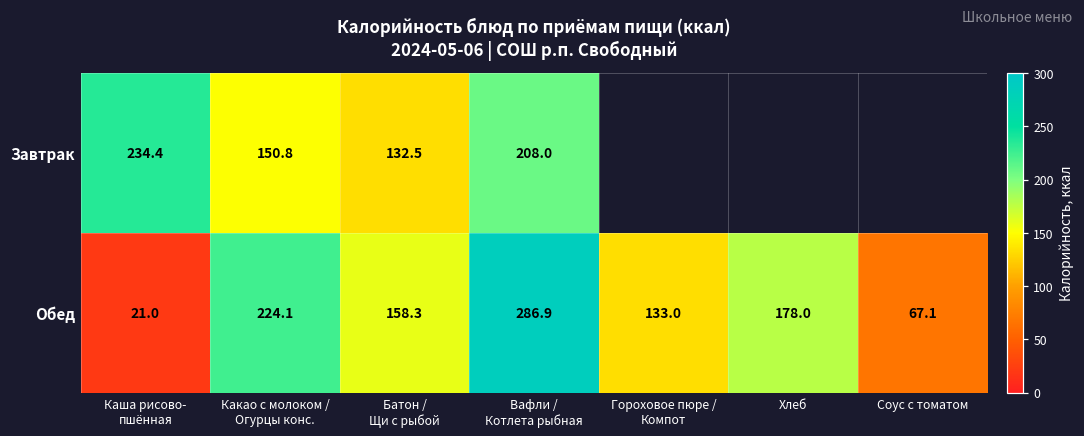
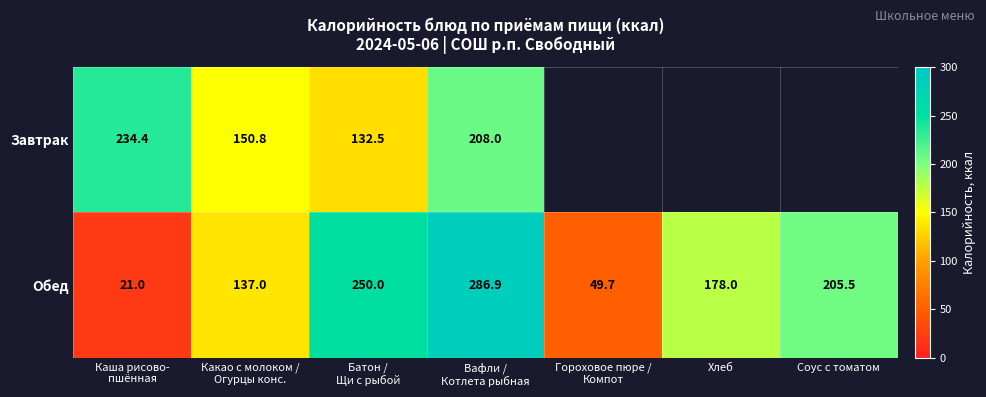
  {
    "Завтрак": {
      "Каша рисово- пшённая": 234.4,
      "Какао с молоком / Огурцы конс.": 150.8,
      "Батон / Щи с рыбой": 132.5,
      "Вафли / Котлета рыбная": 208.0
    },
    "Обед": {
      "Каша рисово- пшённая": 21.0,
-     "Какао с молоком / Огурцы конс.": 224.1,
-     "Батон / Щи с рыбой": 158.3,
+     "Какао с молоком / Огурцы конс.": 137.0,
+     "Батон / Щи с рыбой": 250.0,
      "Вафли / Котлета рыбная": 286.9,
-     "Гороховое пюре / Компот": 133.0,
+     "Гороховое пюре / Компот": 49.7,
      "Хлеб": 178.0,
-     "Соус с томатом": 67.1
+     "Соус с томатом": 205.5
    }
  }
